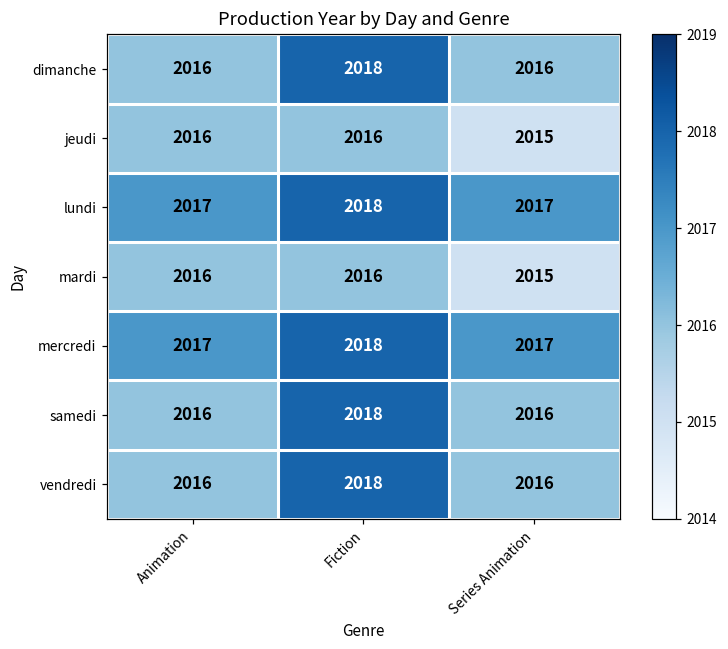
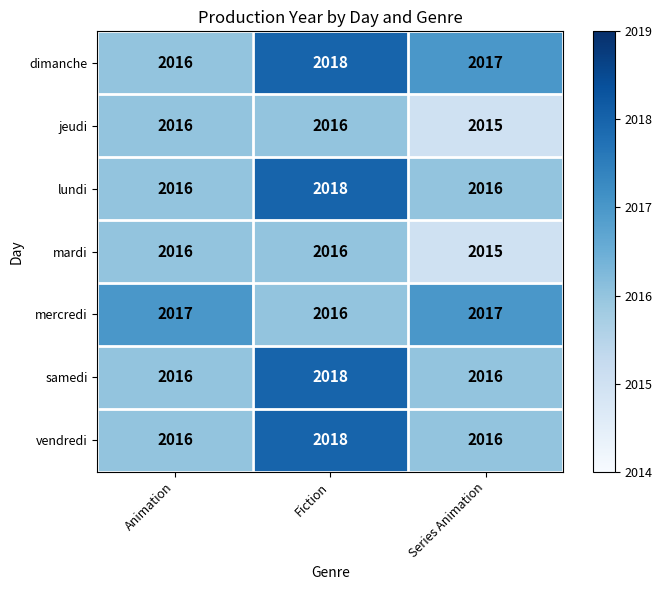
  {
    "dimanche": {
      "Animation": 2016,
      "Fiction": 2018,
-     "Series Animation": 2016
+     "Series Animation": 2017
    },
    "jeudi": {
      "Animation": 2016,
      "Fiction": 2016,
      "Series Animation": 2015
    },
    "lundi": {
-     "Animation": 2017,
+     "Animation": 2016,
      "Fiction": 2018,
-     "Series Animation": 2017
+     "Series Animation": 2016
    },
    "mardi": {
      "Animation": 2016,
      "Fiction": 2016,
      "Series Animation": 2015
    },
    "mercredi": {
      "Animation": 2017,
-     "Fiction": 2018,
+     "Fiction": 2016,
      "Series Animation": 2017
    },
    "samedi": {
      "Animation": 2016,
      "Fiction": 2018,
      "Series Animation": 2016
    },
    "vendredi": {
      "Animation": 2016,
      "Fiction": 2018,
      "Series Animation": 2016
    }
  }
